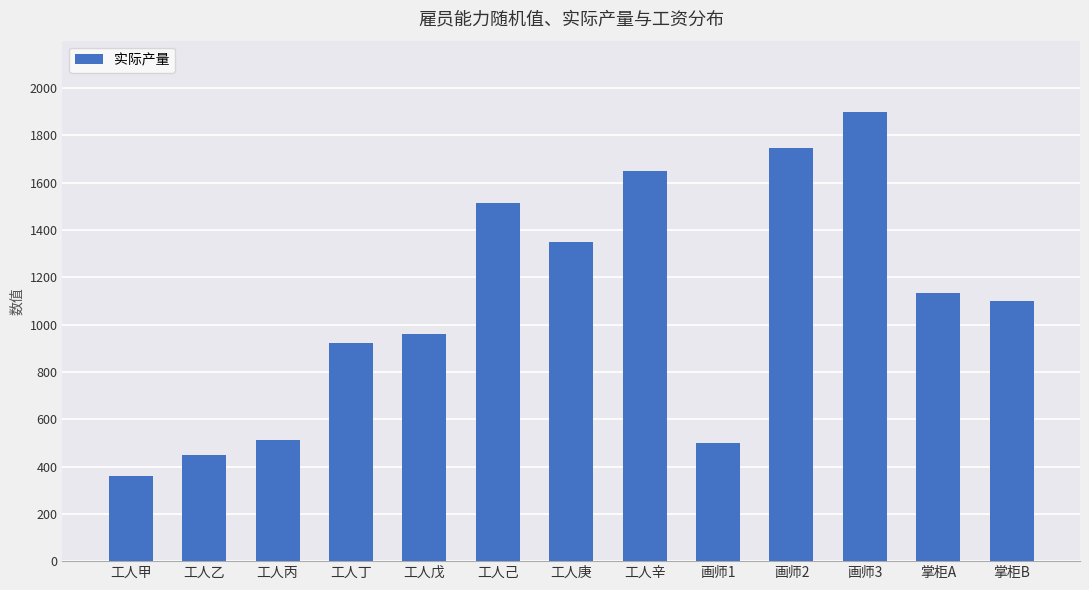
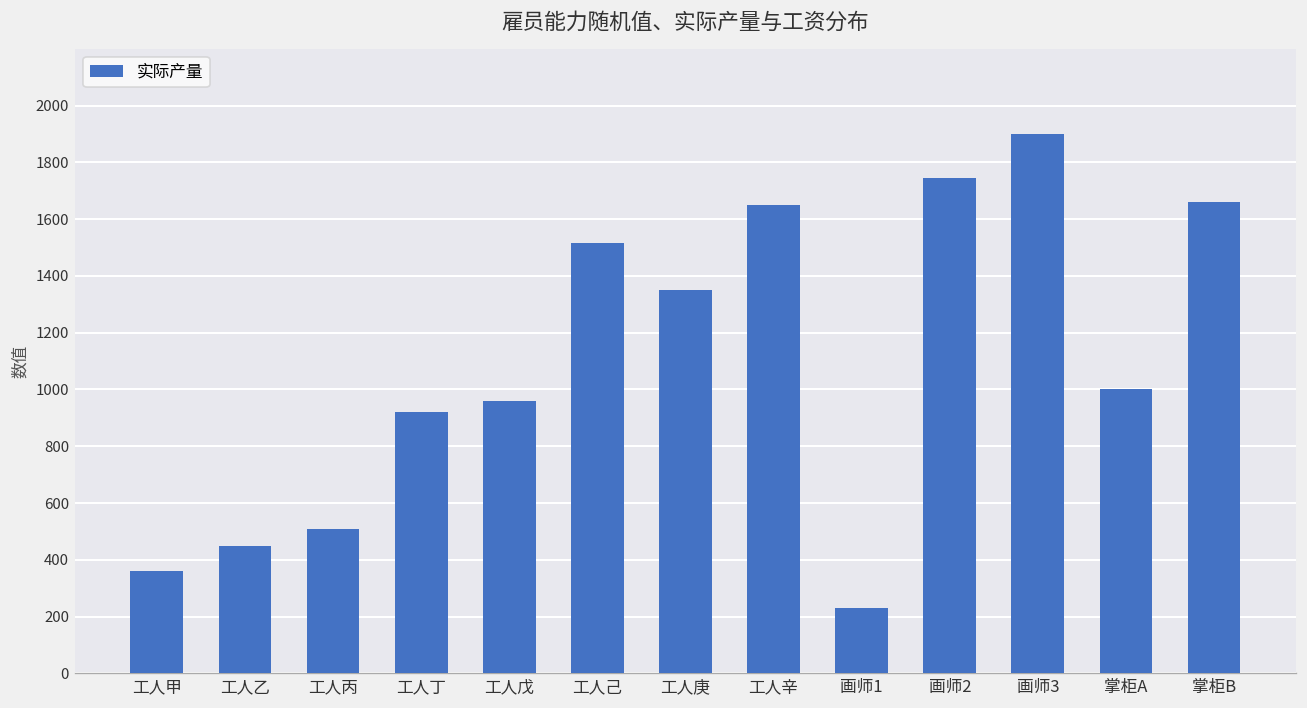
  {
    "工人甲": 360,
    "工人乙": 450,
    "工人丙": 510,
    "工人丁": 920,
    "工人戊": 960,
    "工人己": 1520,
    "工人庚": 1350,
    "工人辛": 1650,
-   "画师1": 500,
+   "画师1": 230,
    "画师2": 1750,
    "画师3": 1900,
-   "掌柜A": 1130,
-   "掌柜B": 1100
+   "掌柜A": 1000,
+   "掌柜B": 1660
  }
